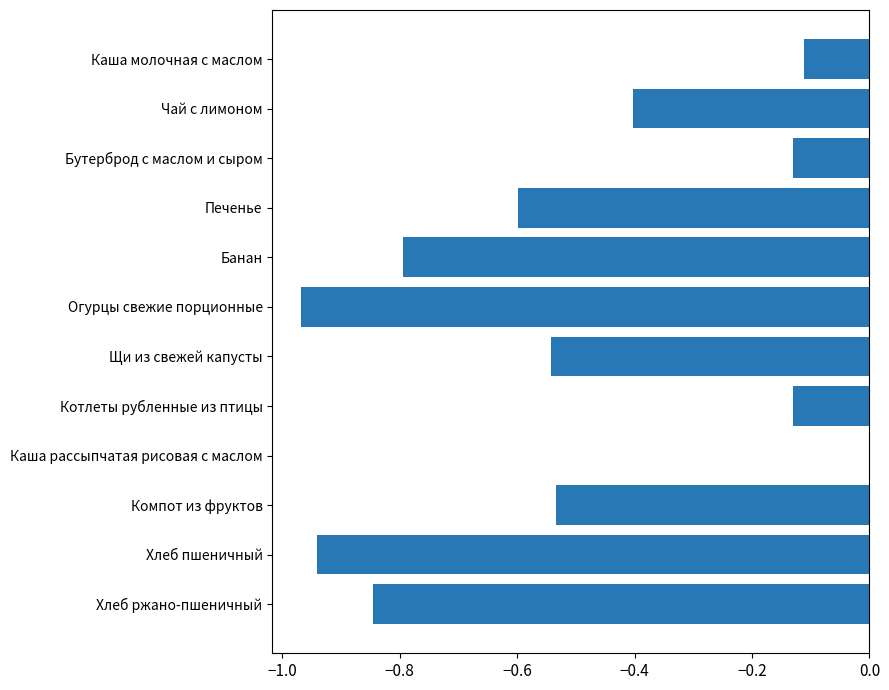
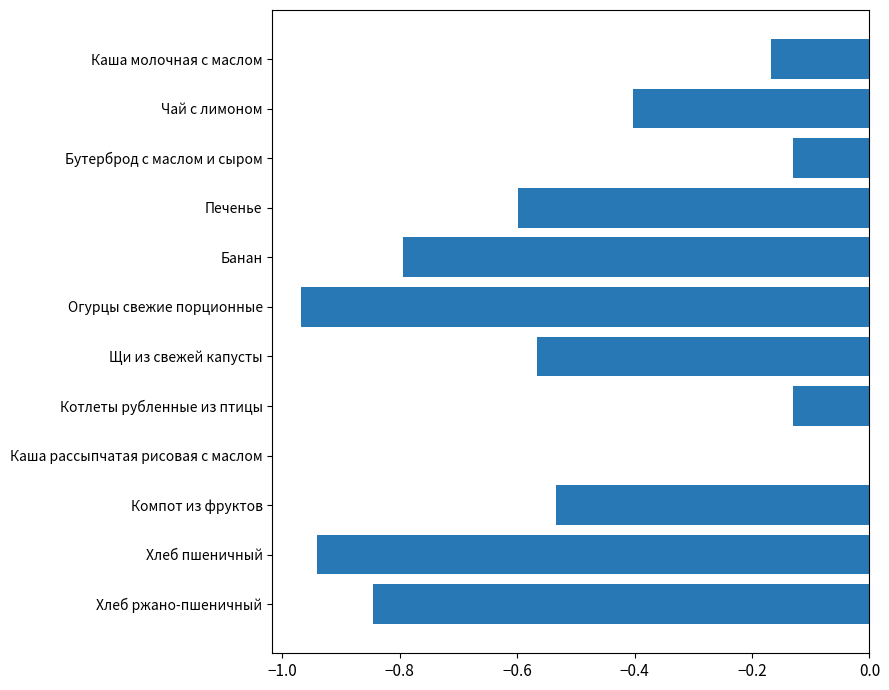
  {
-   "Каша молочная с маслом": -0.11,
+   "Каша молочная с маслом": -0.17,
    "Чай с лимоном": -0.40,
    "Бутерброд с маслом и сыром": -0.13,
    "Печенье": -0.60,
    "Банан": -0.79,
    "Огурцы свежие порционные": -0.97,
-   "Щи из свежей капусты": -0.54,
+   "Щи из свежей капусты": -0.57,
    "Котлеты рубленные из птицы": -0.13,
    "Каша рассыпчатая рисовая с маслом": 0.00,
    "Компот из фруктов": -0.53,
    "Хлеб пшеничный": -0.94,
    "Хлеб ржано-пшеничный": -0.85
  }
